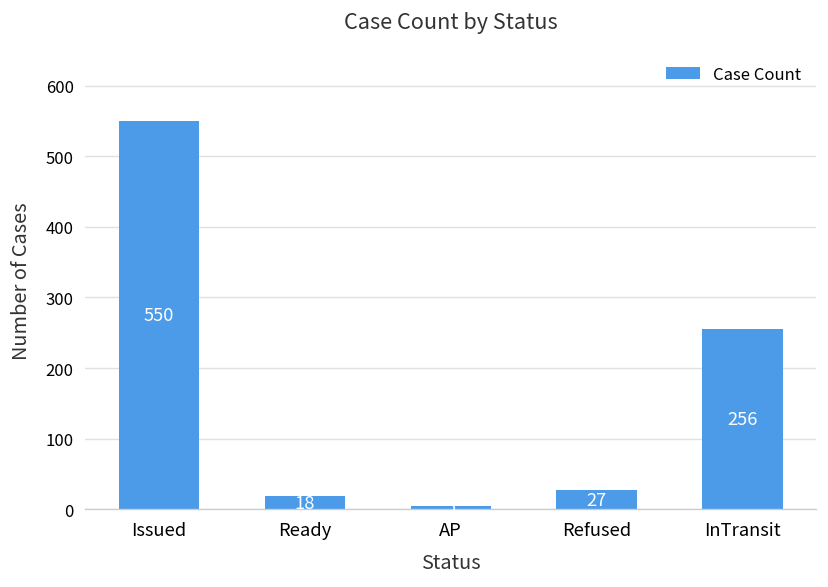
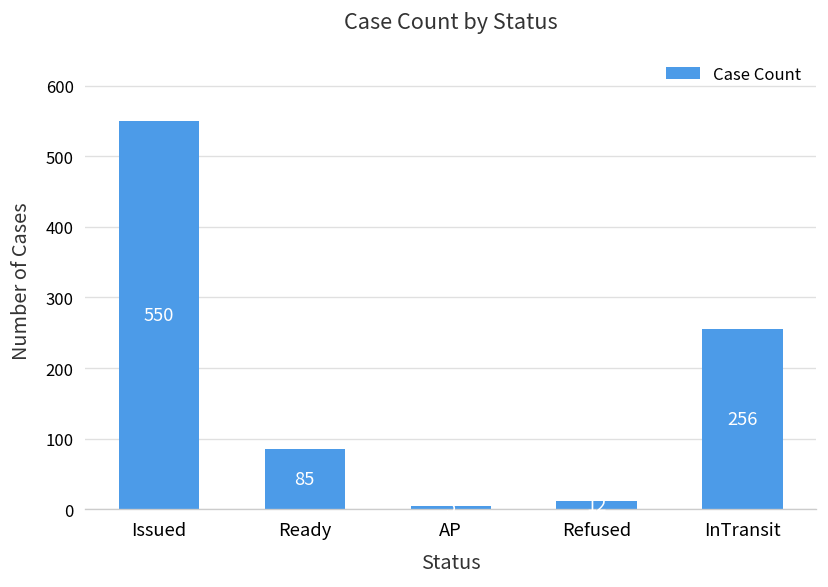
  {
    "Issued": 550,
-   "Ready": 18,
-   "Refused": 30,
+   "Ready": 85,
+   "Refused": 10,
    "InTransit": 256
  }
